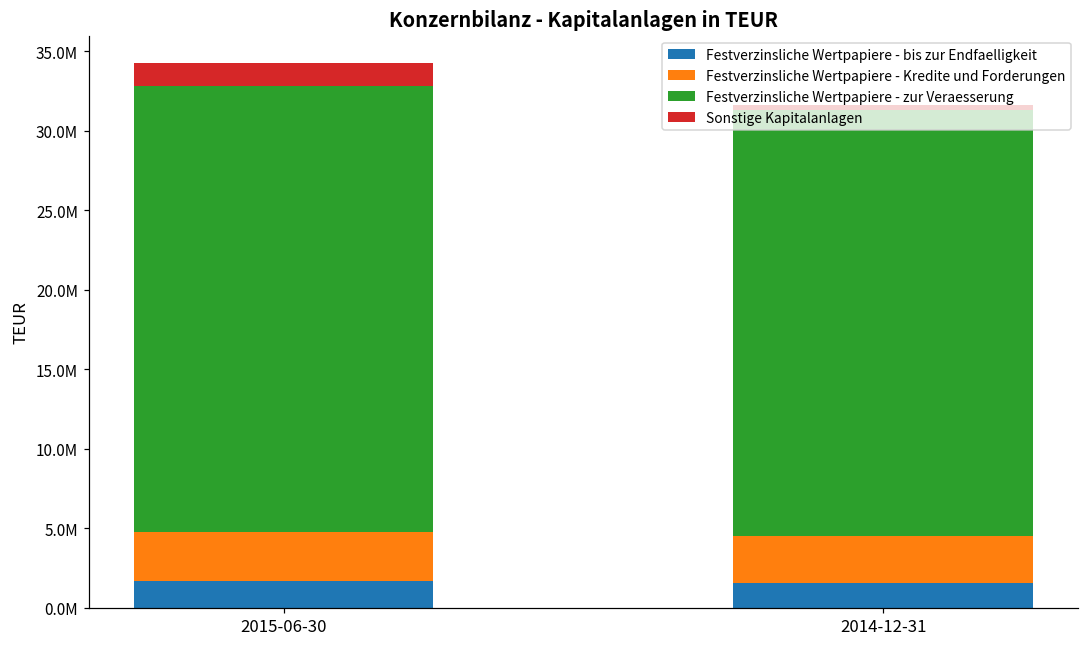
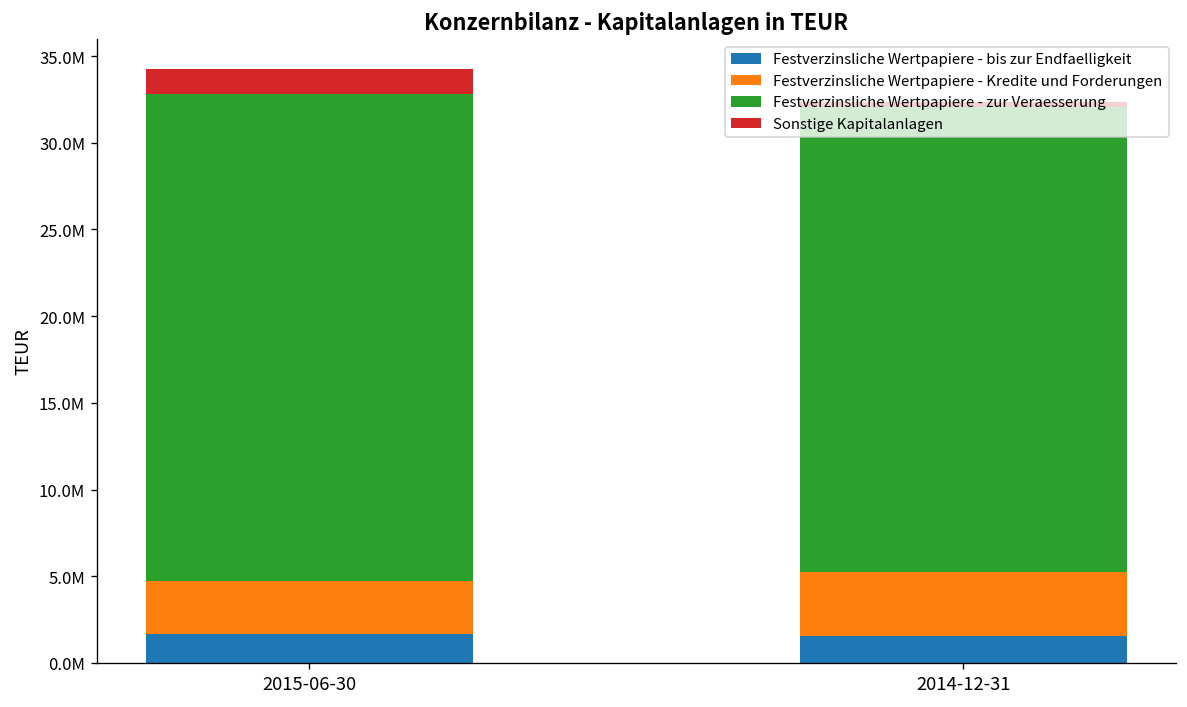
  {
    "Festverzinsliche Wertpapiere - bis zur Endfaelligkeit": {
      "2015-06-30": 1700000,
      "2014-12-31": 1500000
    },
    "Festverzinsliche Wertpapiere - Kredite und Forderungen": {
      "2015-06-30": 3100000,
-     "2014-12-31": 3000000
+     "2014-12-31": 3700000
    },
    "Festverzinsliche Wertpapiere - zur Veraesserung": {
      "2015-06-30": 28100000
    },
    "Sonstige Kapitalanlagen": {
      "2015-06-30": 1400000
    }
  }
